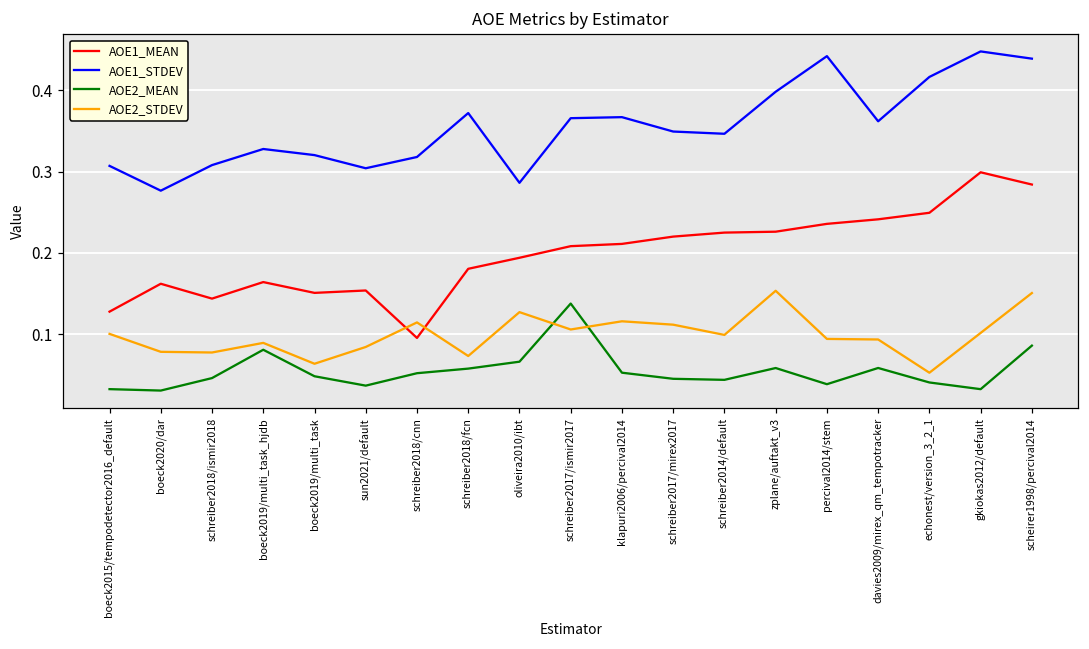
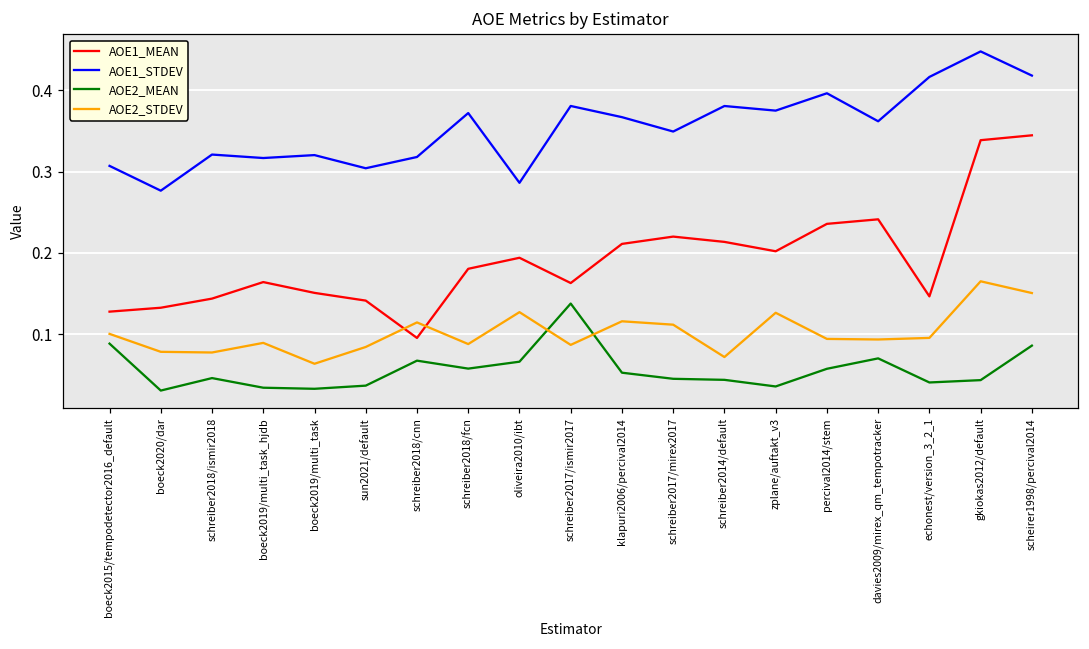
  {
    "AOE1_MEAN": {
      "boeck2015/tempodetector2016_default": 0.13,
-     "boeck2020/dar": 0.16,
+     "boeck2020/dar": 0.13,
      "schreiber2018/ismir2018": 0.14,
      "boeck2019/multi_task_hjdb": 0.16,
      "boeck2019/multi_task": 0.15,
-     "sun2021/default": 0.15,
+     "sun2021/default": 0.14,
      "schreiber2018/cnn": 0.10,
      "schreiber2018/fcn": 0.18,
      "oliveira2010/ibt": 0.19,
-     "schreiber2017/ismir2017": 0.21,
+     "schreiber2017/ismir2017": 0.16,
      "klapuri2006/percival2014": 0.21,
      "schreiber2017/mirex2017": 0.22,
-     "schreiber2014/default": 0.22,
-     "zplane/auftakt_v3": 0.23,
+     "schreiber2014/default": 0.21,
+     "zplane/auftakt_v3": 0.20,
      "percival2014/stem": 0.24,
      "davies2009/mirex_qm_tempotracker": 0.24,
-     "echonest/version_3_2_1": 0.25,
-     "gkiokas2012/default": 0.30,
-     "scheirer1998/percival2014": 0.28
+     "echonest/version_3_2_1": 0.15,
+     "gkiokas2012/default": 0.34,
+     "scheirer1998/percival2014": 0.34
    },
    "AOE1_STDEV": {
      "boeck2015/tempodetector2016_default": 0.31,
      "boeck2020/dar": 0.28,
-     "schreiber2018/ismir2018": 0.31,
-     "boeck2019/multi_task_hjdb": 0.33,
+     "schreiber2018/ismir2018": 0.32,
+     "boeck2019/multi_task_hjdb": 0.32,
      "boeck2019/multi_task": 0.32,
      "sun2021/default": 0.30,
      "schreiber2018/cnn": 0.32,
      "schreiber2018/fcn": 0.37,
      "oliveira2010/ibt": 0.29,
-     "schreiber2017/ismir2017": 0.37,
+     "schreiber2017/ismir2017": 0.38,
      "klapuri2006/percival2014": 0.37,
      "schreiber2017/mirex2017": 0.35,
-     "schreiber2014/default": 0.35,
-     "zplane/auftakt_v3": 0.40,
-     "percival2014/stem": 0.44,
+     "schreiber2014/default": 0.38,
+     "zplane/auftakt_v3": 0.38,
+     "percival2014/stem": 0.40,
      "davies2009/mirex_qm_tempotracker": 0.36,
      "echonest/version_3_2_1": 0.42,
      "gkiokas2012/default": 0.45,
-     "scheirer1998/percival2014": 0.44
+     "scheirer1998/percival2014": 0.42
    },
    "AOE2_MEAN": {
-     "boeck2015/tempodetector2016_default": 0.03,
+     "boeck2015/tempodetector2016_default": 0.09,
      "boeck2020/dar": 0.03,
      "schreiber2018/ismir2018": 0.05,
-     "boeck2019/multi_task_hjdb": 0.08,
-     "boeck2019/multi_task": 0.05,
+     "boeck2019/multi_task_hjdb": 0.03,
+     "boeck2019/multi_task": 0.03,
      "sun2021/default": 0.04,
-     "schreiber2018/cnn": 0.05,
+     "schreiber2018/cnn": 0.07,
      "schreiber2018/fcn": 0.06,
      "oliveira2010/ibt": 0.07,
      "schreiber2017/ismir2017": 0.14,
      "klapuri2006/percival2014": 0.05,
      "schreiber2017/mirex2017": 0.05,
      "schreiber2014/default": 0.04,
-     "zplane/auftakt_v3": 0.06,
-     "percival2014/stem": 0.04,
-     "davies2009/mirex_qm_tempotracker": 0.06,
+     "zplane/auftakt_v3": 0.04,
+     "percival2014/stem": 0.06,
+     "davies2009/mirex_qm_tempotracker": 0.07,
      "echonest/version_3_2_1": 0.04,
-     "gkiokas2012/default": 0.03,
+     "gkiokas2012/default": 0.04,
      "scheirer1998/percival2014": 0.09
    },
    "AOE2_STDEV": {
      "boeck2015/tempodetector2016_default": 0.10,
      "boeck2020/dar": 0.08,
      "schreiber2018/ismir2018": 0.08,
      "boeck2019/multi_task_hjdb": 0.09,
      "boeck2019/multi_task": 0.06,
      "sun2021/default": 0.08,
      "schreiber2018/cnn": 0.11,
-     "schreiber2018/fcn": 0.07,
+     "schreiber2018/fcn": 0.09,
      "oliveira2010/ibt": 0.13,
-     "schreiber2017/ismir2017": 0.11,
+     "schreiber2017/ismir2017": 0.09,
      "klapuri2006/percival2014": 0.12,
      "schreiber2017/mirex2017": 0.11,
-     "schreiber2014/default": 0.10,
-     "zplane/auftakt_v3": 0.15,
+     "schreiber2014/default": 0.07,
+     "zplane/auftakt_v3": 0.13,
      "percival2014/stem": 0.09,
      "davies2009/mirex_qm_tempotracker": 0.09,
-     "echonest/version_3_2_1": 0.05,
-     "gkiokas2012/default": 0.10,
+     "echonest/version_3_2_1": 0.10,
+     "gkiokas2012/default": 0.17,
      "scheirer1998/percival2014": 0.15
    }
  }
